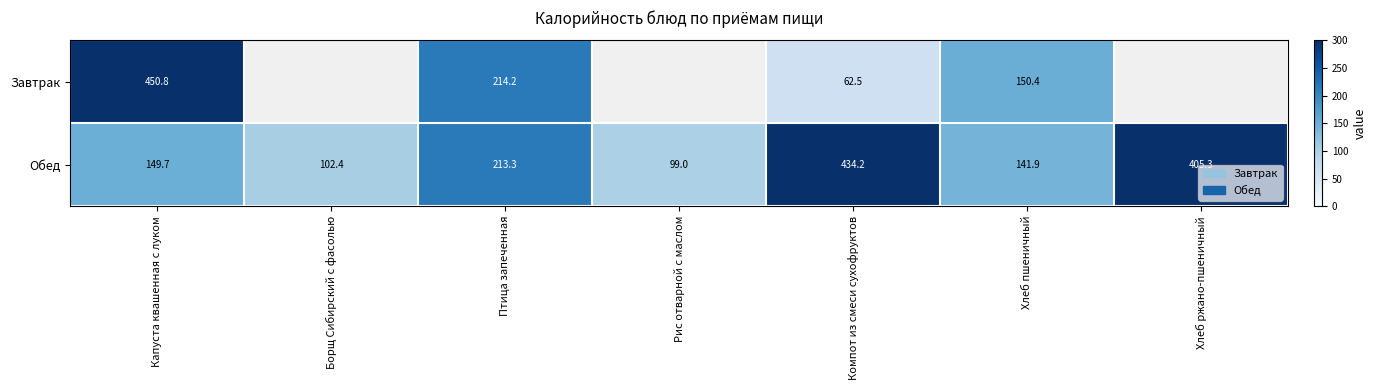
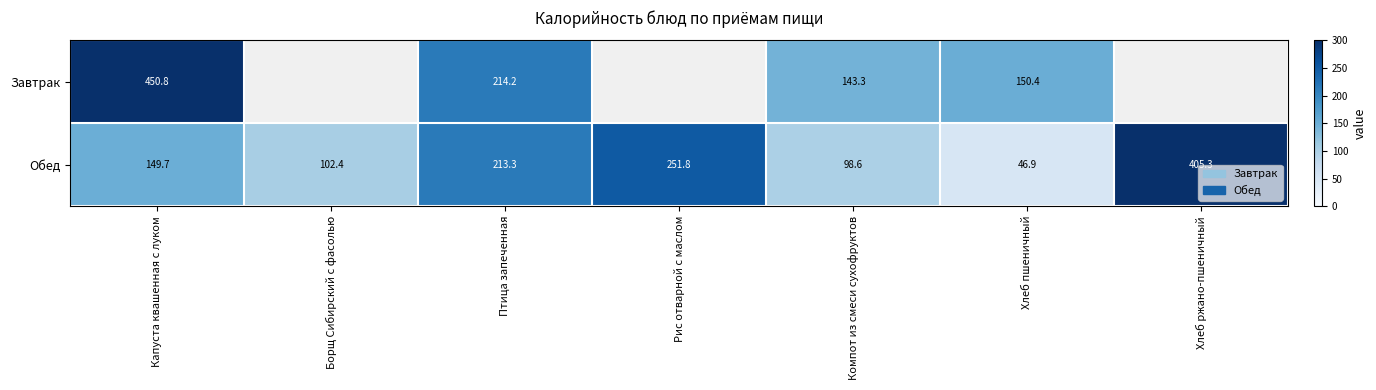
  {
    "Завтрак": {
      "Капуста квашенная с луком": 450.8,
      "Птица запеченная": 214.2,
-     "Компот из смеси сухофруктов": 62.5,
+     "Компот из смеси сухофруктов": 143.3,
      "Хлеб пшеничный": 150.4
    },
    "Обед": {
      "Капуста квашенная с луком": 149.7,
      "Борщ Сибирский с фасолью": 102.4,
      "Птица запеченная": 213.3,
-     "Рис отварной с маслом": 99.0,
-     "Компот из смеси сухофруктов": 434.2,
-     "Хлеб пшеничный": 141.9
+     "Рис отварной с маслом": 251.8,
+     "Компот из смеси сухофруктов": 98.6,
+     "Хлеб пшеничный": 46.9
    }
  }
